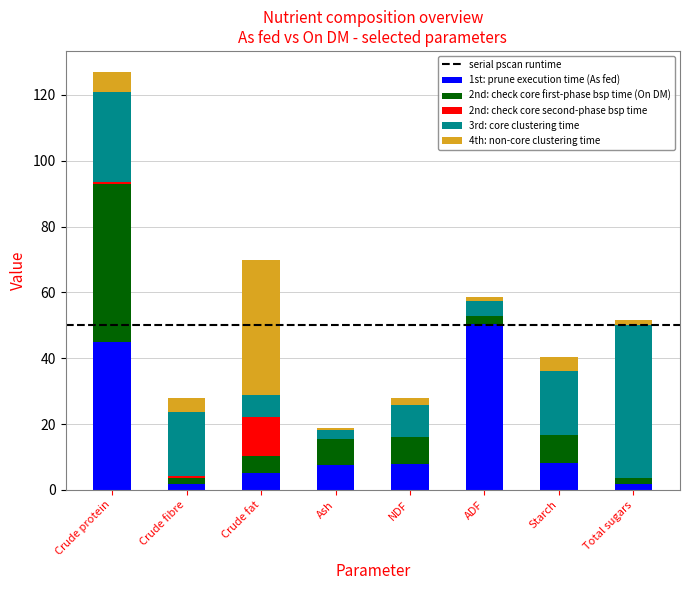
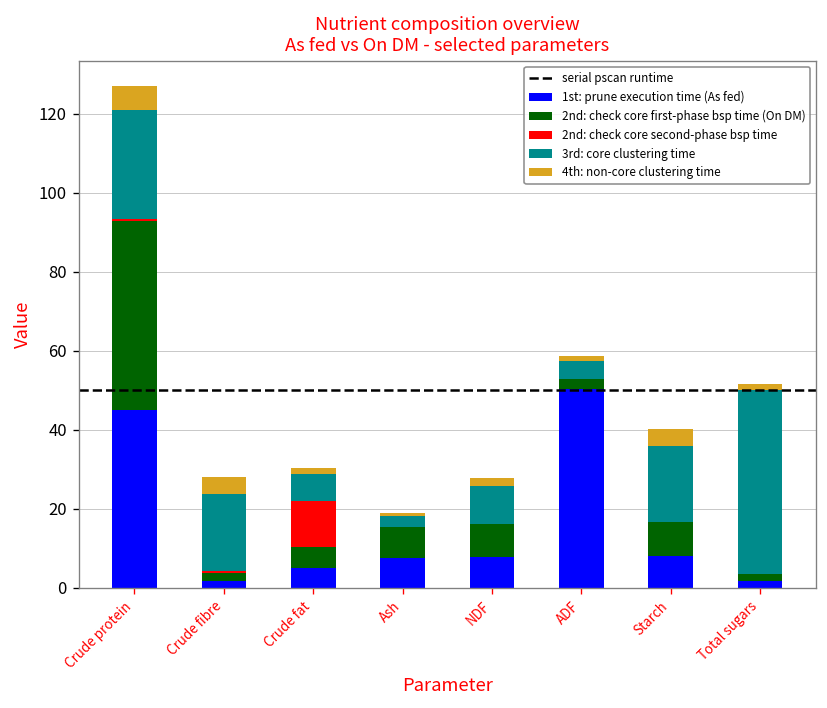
  {
    "1st: prune execution time (As fed)": {
      "Crude protein": 45,
      "Crude fibre": 2,
      "Crude fat": 5,
      "Ash": 8,
      "NDF": 8,
      "ADF": 50,
      "Starch": 8,
      "Total sugars": 2
    },
    "2nd: check core first-phase bsp time (On DM)": {
      "Crude protein": 48,
      "Crude fibre": 2,
      "Crude fat": 5,
      "Ash": 8,
      "NDF": 8,
      "ADF": 2,
      "Starch": 9,
      "Total sugars": 2
    },
    "2nd: check core second-phase bsp time": {
      "Crude fat": 12,
      "Ash": 0,
      "NDF": 0,
      "ADF": 0,
      "Starch": 0,
      "Total sugars": 0
    },
    "3rd: core clustering time": {
      "Crude protein": 28,
      "Crude fibre": 19,
      "Crude fat": 7,
      "Ash": 3,
      "NDF": 10,
      "ADF": 5,
      "Starch": 19,
      "Total sugars": 47
    },
    "4th: non-core clustering time": {
      "Crude protein": 6,
      "Crude fibre": 4,
-     "Crude fat": 41,
+     "Crude fat": 2,
      "NDF": 2,
      "ADF": 1,
      "Starch": 4,
      "Total sugars": 2
    }
  }
